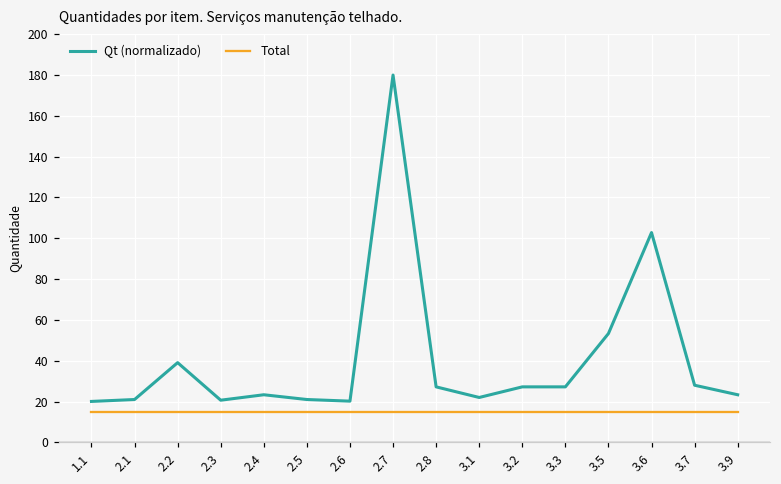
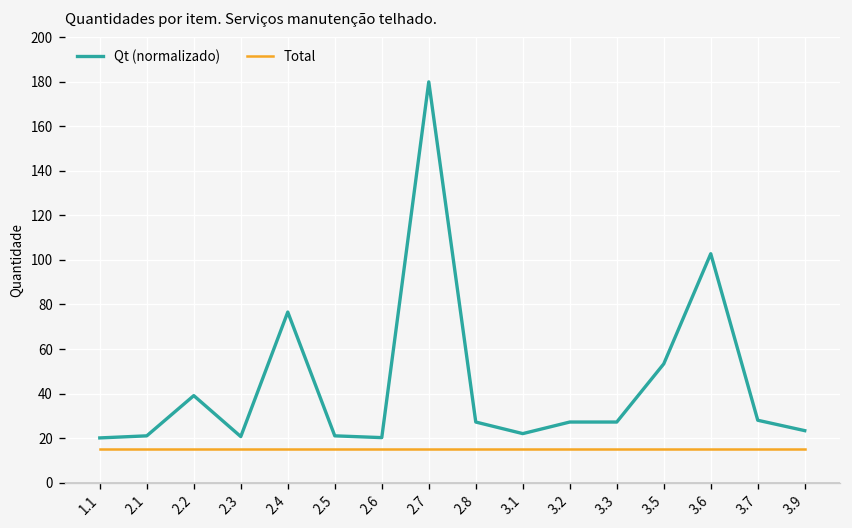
  {
    "Qt (normalizado)": {
      "1.1": 20,
      "2.1": 21,
      "2.2": 39,
      "2.3": 21,
-     "2.4": 23,
+     "2.4": 77,
      "2.5": 21,
      "2.6": 20,
      "2.7": 180,
      "2.8": 27,
      "3.1": 22,
      "3.2": 27,
      "3.3": 27,
      "3.5": 53,
      "3.6": 103,
      "3.7": 28,
      "3.9": 23
    },
    "Total": {
      "1.1": 15,
      "2.1": 15,
      "2.2": 15,
      "2.3": 15,
      "2.4": 15,
      "2.5": 15,
      "2.6": 15,
      "2.7": 15,
      "2.8": 15,
      "3.1": 15,
      "3.2": 15,
      "3.3": 15,
      "3.5": 15,
      "3.6": 15,
      "3.7": 15,
      "3.9": 15
    }
  }
